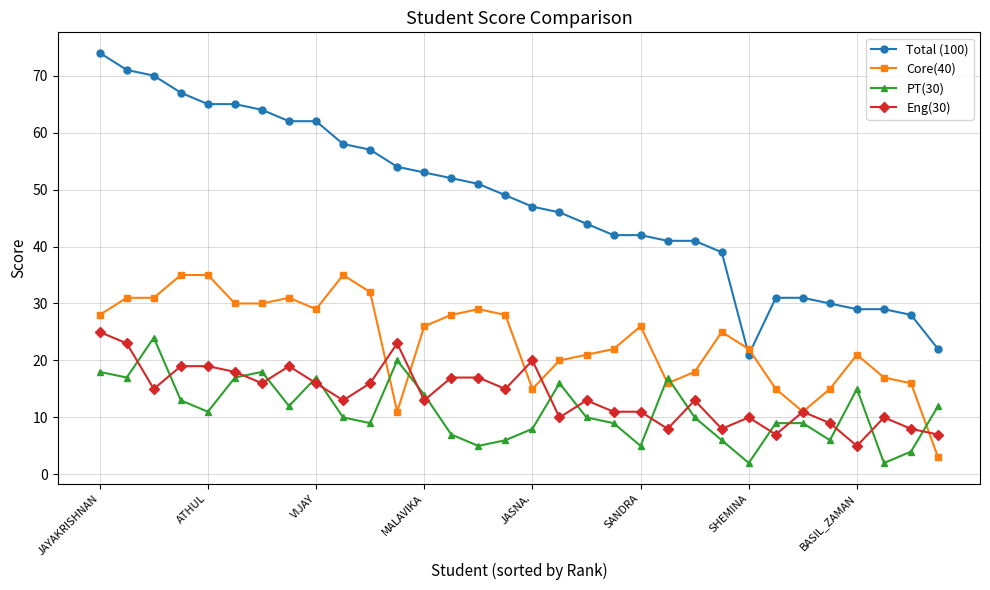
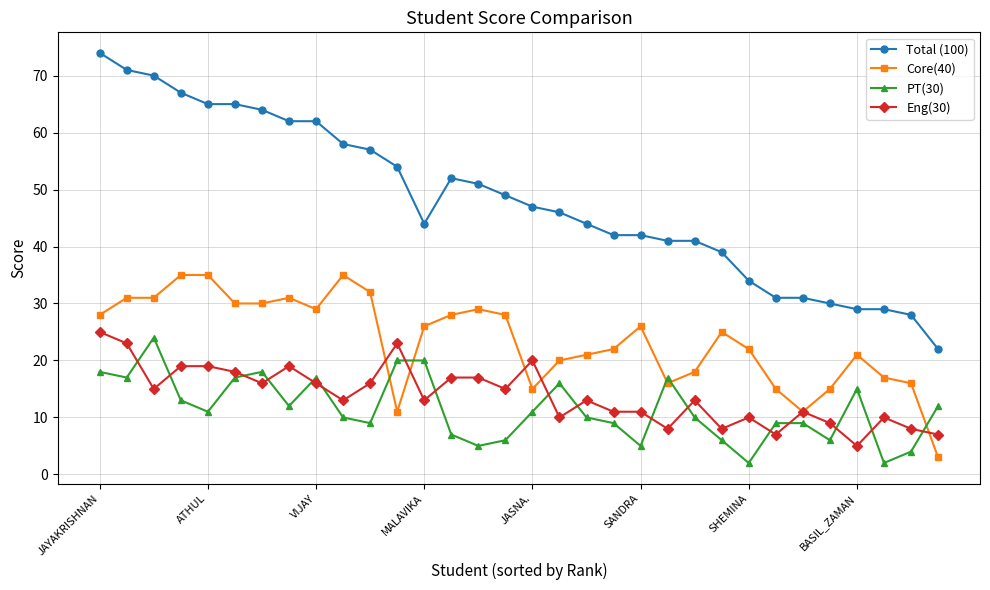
  {
    "Total (100)": {
      "JAYAKRISHNAN": 74,
      "ATHUL": 65,
      "VIJAY": 62,
-     "MALAVIKA": 53,
+     "MALAVIKA": 44,
      "JASNA.": 47,
-     "SHEMINA": 21,
+     "SHEMINA": 34,
      "BASIL_ZAMAN": 29
    },
    "Core(40)": {
      "JAYAKRISHNAN": 28,
      "ATHUL": 35,
      "VIJAY": 29,
      "MALAVIKA": 26,
      "JASNA.": 15,
      "SHEMINA": 22,
      "BASIL_ZAMAN": 21
    },
    "PT(30)": {
      "JAYAKRISHNAN": 18,
      "ATHUL": 11,
      "VIJAY": 17,
-     "MALAVIKA": 14,
-     "JASNA.": 8,
+     "MALAVIKA": 20,
+     "JASNA.": 11,
      "SHEMINA": 2,
      "BASIL_ZAMAN": 15
    },
    "Eng(30)": {
      "JAYAKRISHNAN": 25,
      "ATHUL": 19,
      "VIJAY": 16,
      "MALAVIKA": 13,
      "JASNA.": 20,
      "SHEMINA": 10,
      "BASIL_ZAMAN": 5
    }
  }
